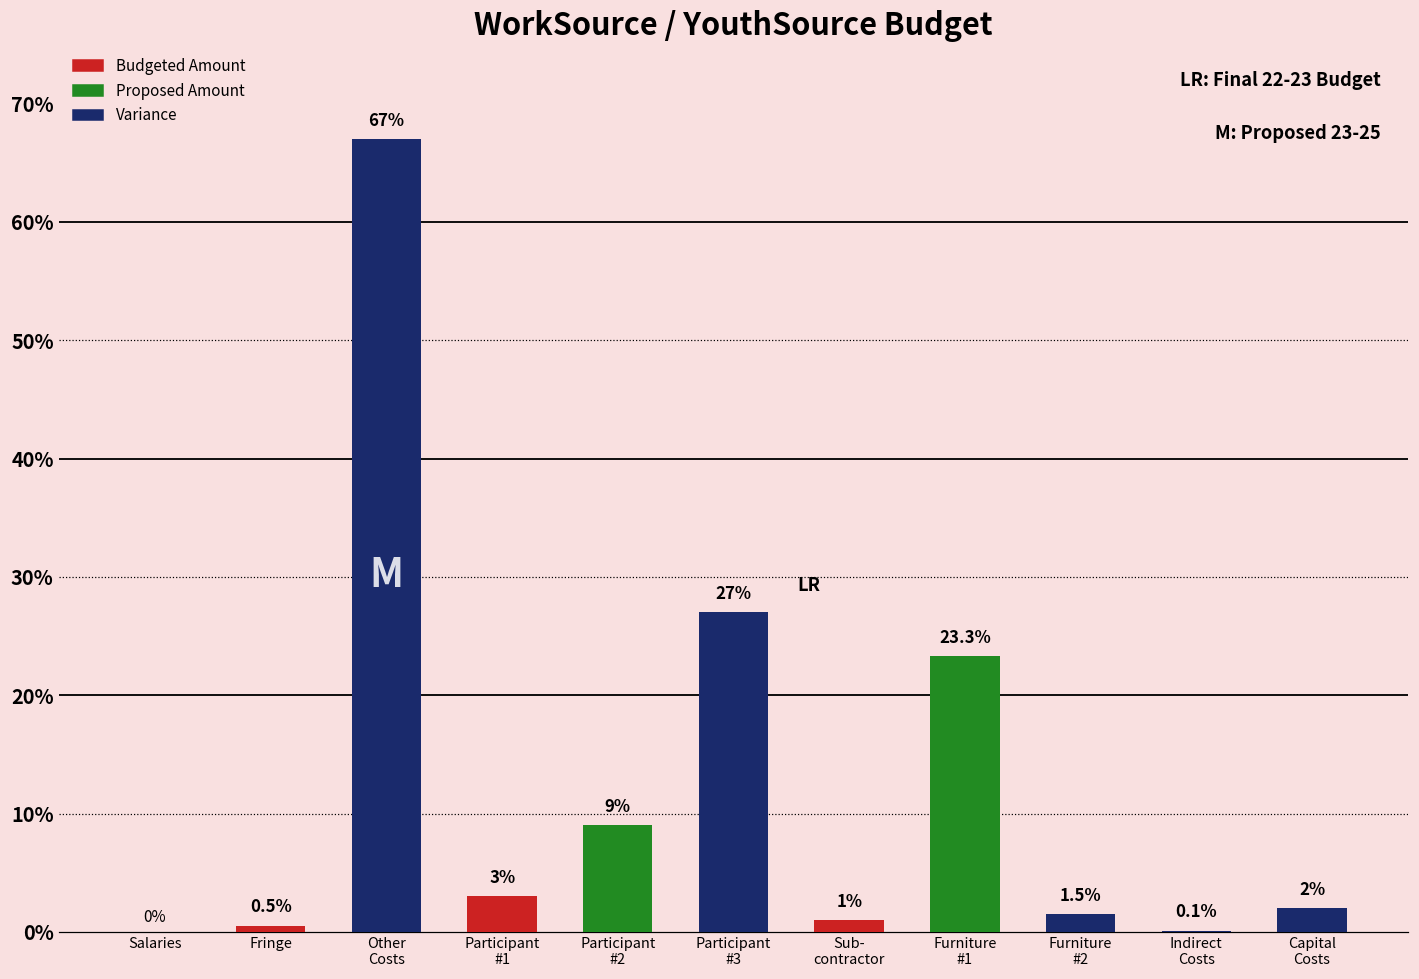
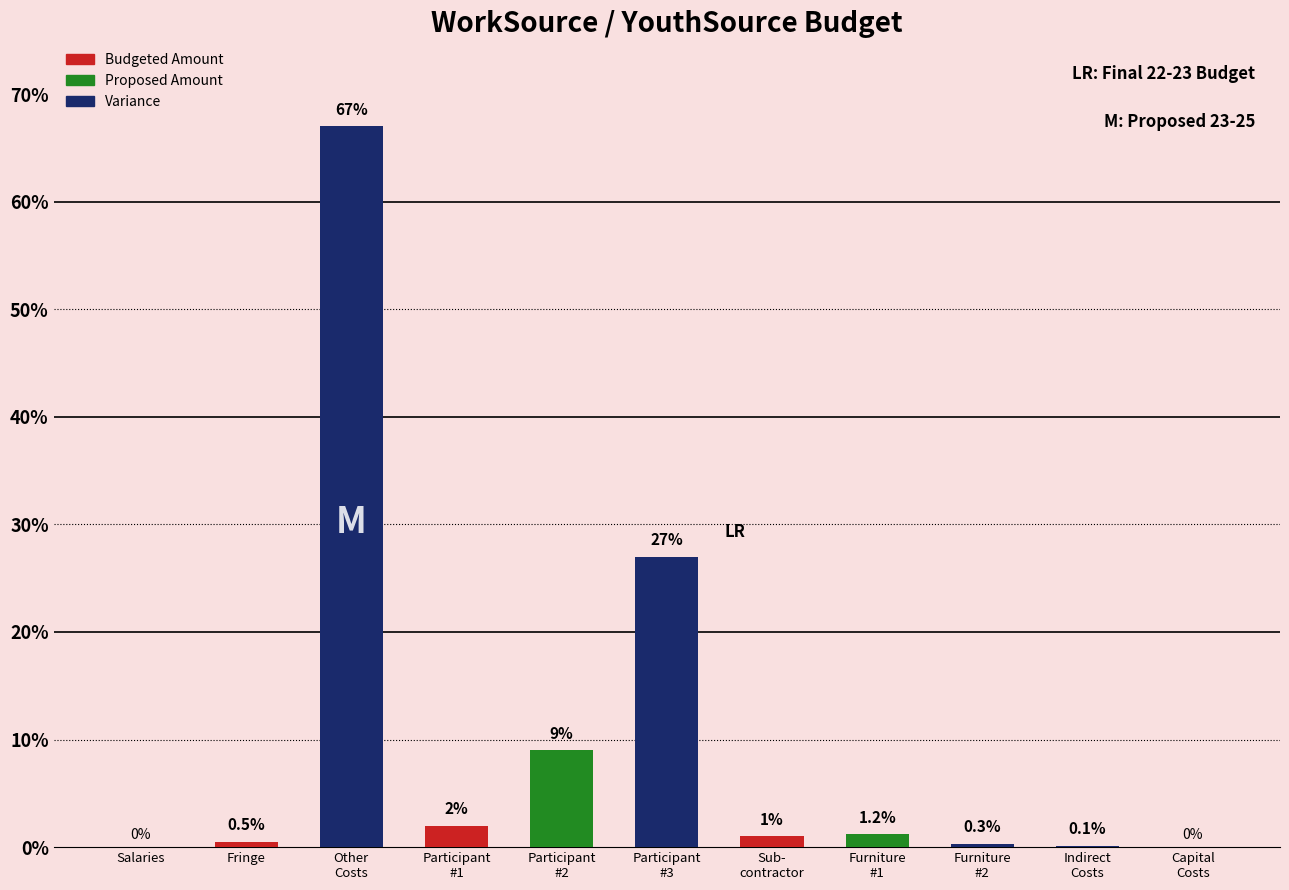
  {
    "Salaries": "0%",
    "Fringe": "0.5%",
    "Other Costs": "67%",
-   "Participant #1": "3%",
+   "Participant #1": "2%",
    "Participant #2": "9%",
    "Participant #3": "27%",
    "Sub- contractor": "1%",
-   "Furniture #1": "23.3%",
-   "Furniture #2": "1.5%",
+   "Furniture #1": "1.2%",
+   "Furniture #2": "0.3%",
    "Indirect Costs": "0.1%",
-   "Capital Costs": "2%"
+   "Capital Costs": "0%"
  }
